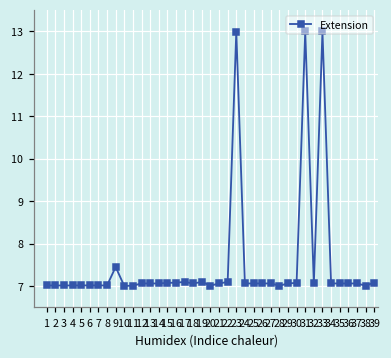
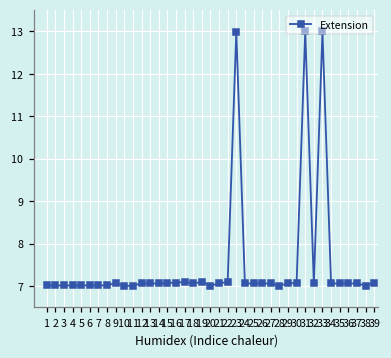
  {
    "1": 7.0,
    "2": 7.0,
    "3": 7.0,
    "4": 7.0,
    "5": 7.0,
    "6": 7.0,
    "7": 7.0,
    "8": 7.0,
-   "9": 7.4
+   "9": 7.1
  }
